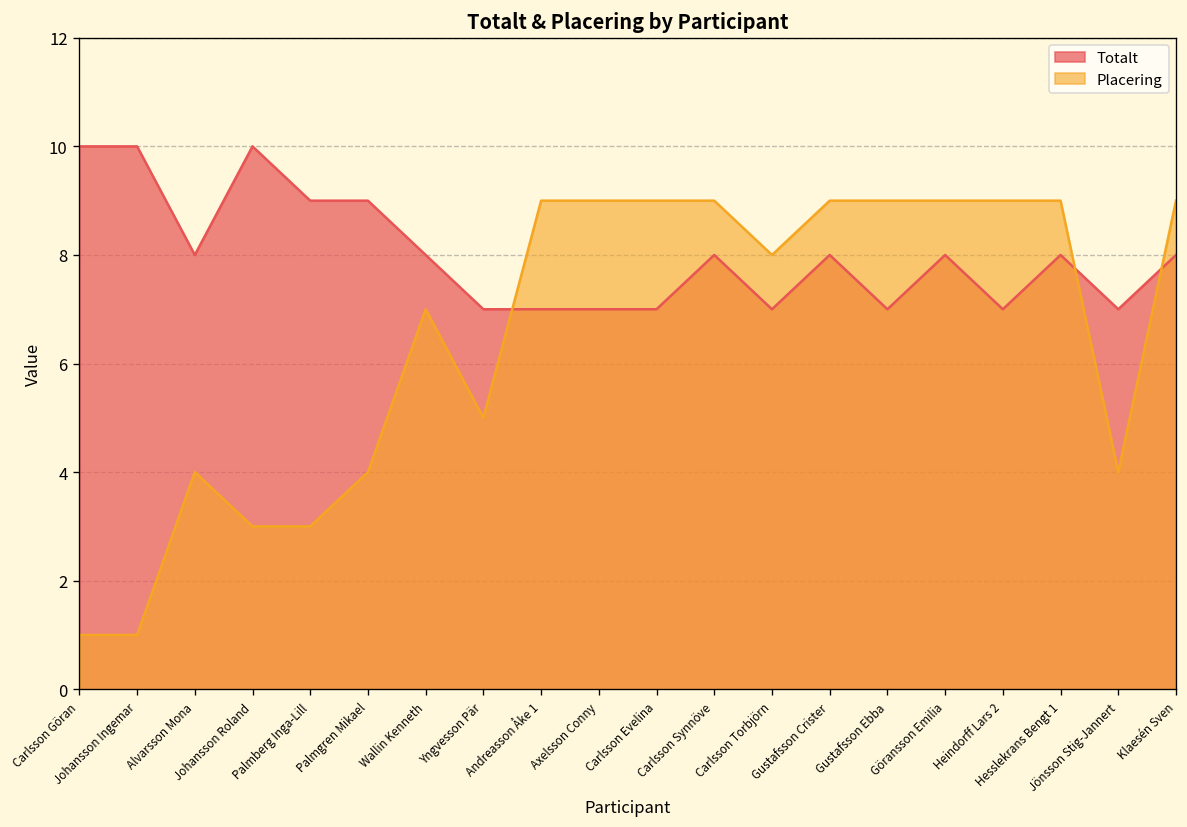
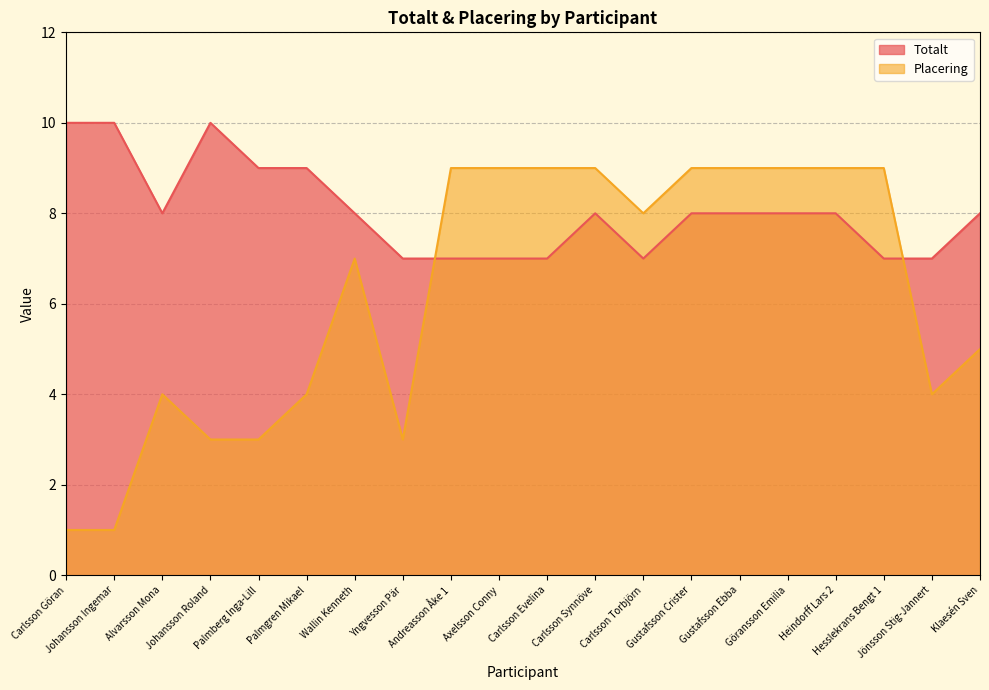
  {
    "Totalt": {
      "Carlsson Göran": 10,
      "Johansson Ingemar": 10,
      "Alvarsson Mona": 8,
      "Johansson Roland": 10,
      "Palmberg Inga-Lill": 9,
      "Palmgren Mikael": 9,
      "Wallin Kenneth": 8,
      "Yngvesson Pär": 7,
      "Andreasson Åke 1": 7,
      "Axelsson Conny": 7,
      "Carlsson Evelina": 7,
      "Carlsson Synnöve": 8,
      "Carlsson Torbjörn": 7,
      "Gustafsson Crister": 8,
-     "Gustafsson Ebba": 7,
+     "Gustafsson Ebba": 8,
      "Göransson Emilia": 8,
-     "Heindorff Lars 2": 7,
-     "Hesslekrans Bengt 1": 8,
+     "Heindorff Lars 2": 8,
+     "Hesslekrans Bengt 1": 7,
      "Jönsson Stig-Jannert": 7,
      "Klaesén Sven": 8
    },
    "Placering": {
      "Carlsson Göran": 1,
      "Johansson Ingemar": 1,
      "Alvarsson Mona": 4,
      "Johansson Roland": 3,
      "Palmberg Inga-Lill": 3,
      "Palmgren Mikael": 4,
      "Wallin Kenneth": 7,
-     "Yngvesson Pär": 5,
+     "Yngvesson Pär": 3,
      "Andreasson Åke 1": 9,
      "Axelsson Conny": 9,
      "Carlsson Evelina": 9,
      "Carlsson Synnöve": 9,
      "Carlsson Torbjörn": 8,
      "Gustafsson Crister": 9,
      "Gustafsson Ebba": 9,
      "Göransson Emilia": 9,
      "Heindorff Lars 2": 9,
      "Hesslekrans Bengt 1": 9,
      "Jönsson Stig-Jannert": 4,
-     "Klaesén Sven": 9
+     "Klaesén Sven": 5
    }
  }
